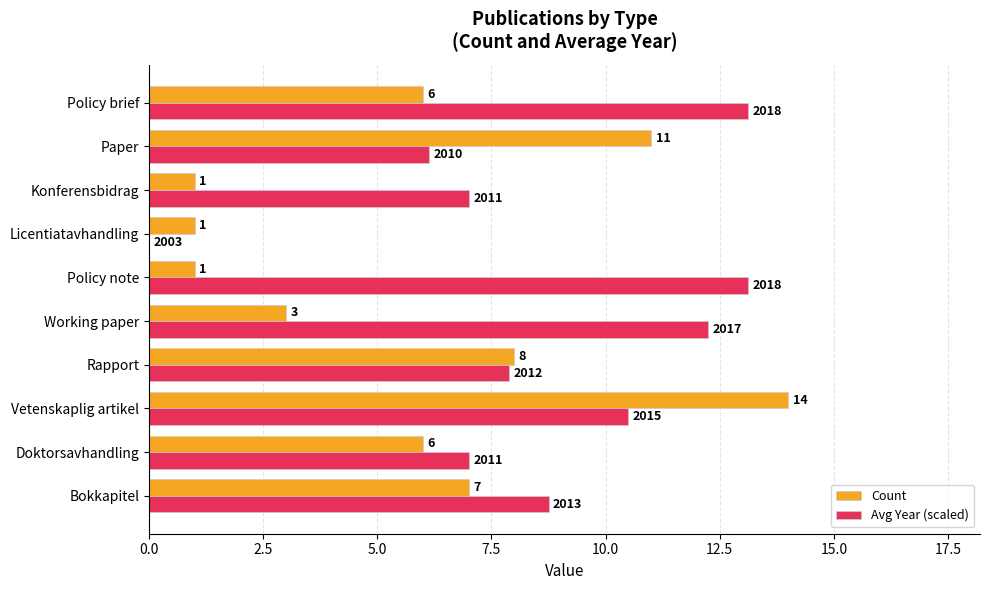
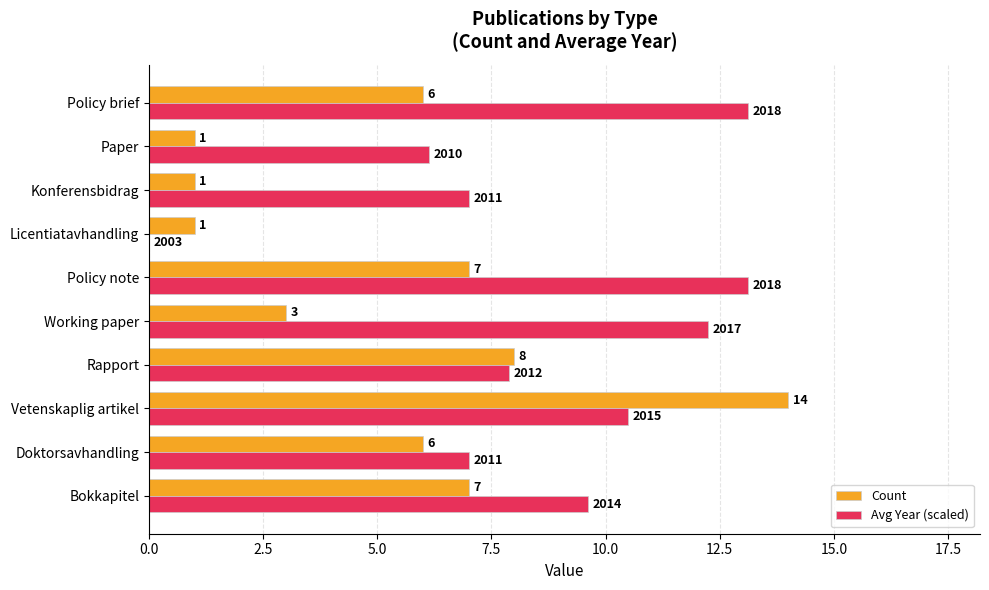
  {
    "Count": {
      "Policy brief": 6,
-     "Paper": 11,
+     "Paper": 1,
      "Konferensbidrag": 1,
      "Licentiatavhandling": 1,
-     "Policy note": 1,
+     "Policy note": 7,
      "Working paper": 3,
      "Rapport": 8,
      "Vetenskaplig artikel": 14,
      "Doktorsavhandling": 6,
      "Bokkapitel": 7
    },
    "Avg Year (scaled)": {
-     "Bokkapitel": 2013
+     "Bokkapitel": 2014
    }
  }
